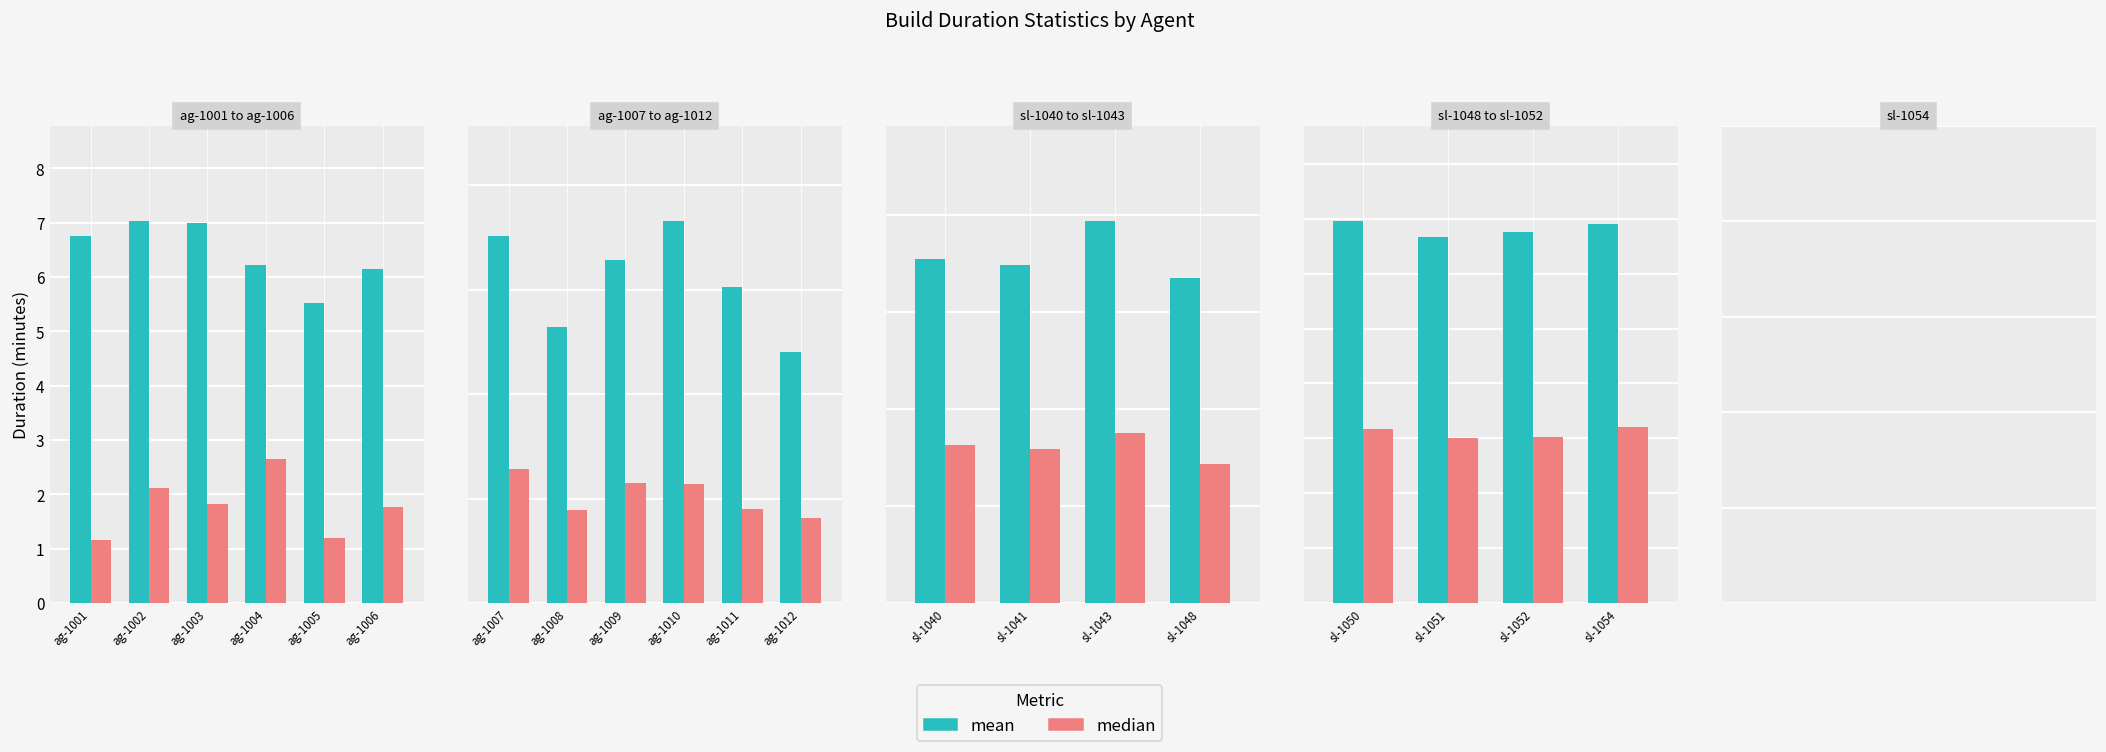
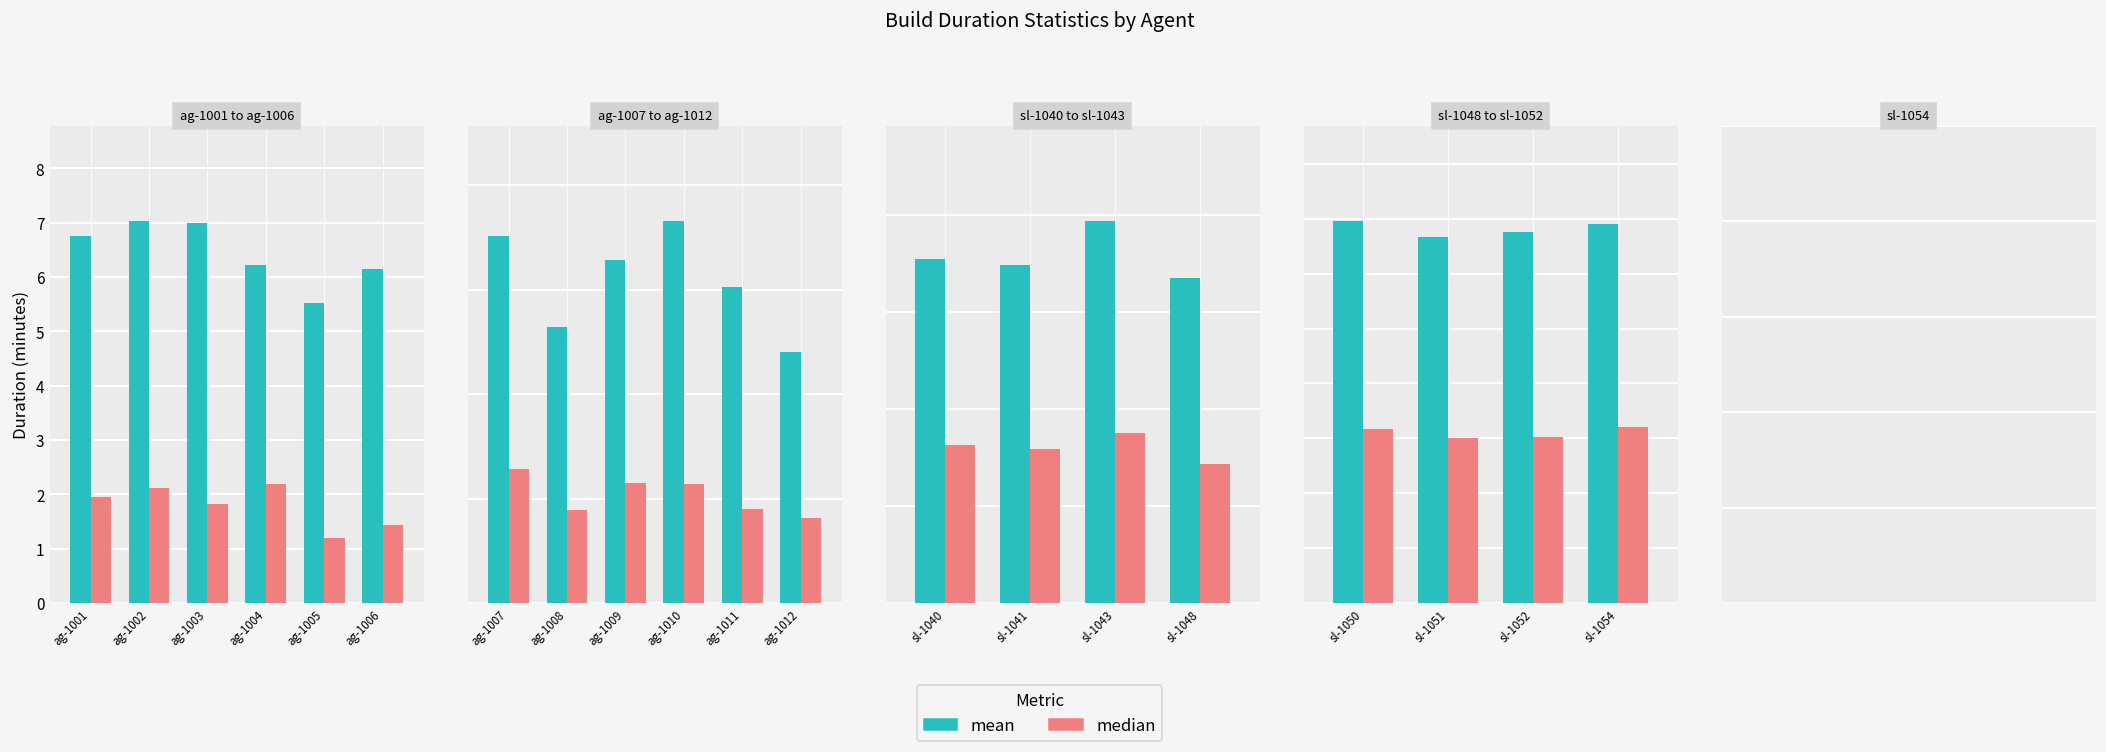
  {
    "ag-1001 to ag-1006": {
      "mean": {
        "ag-1001": 6.8,
        "ag-1002": 7.0,
        "ag-1003": 7.0,
        "ag-1004": 6.2,
        "ag-1005": 5.5,
        "ag-1006": 6.1
      },
      "median": {
-       "ag-1001": 1.2,
+       "ag-1001": 1.9,
        "ag-1002": 2.1,
        "ag-1003": 1.8,
-       "ag-1004": 2.7,
+       "ag-1004": 2.2,
        "ag-1005": 1.2,
-       "ag-1006": 1.8
+       "ag-1006": 1.4
      }
    }
  }
